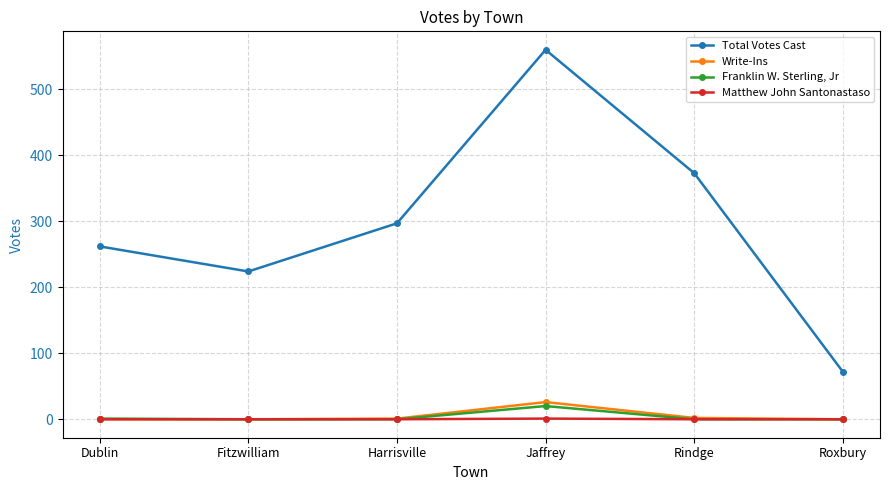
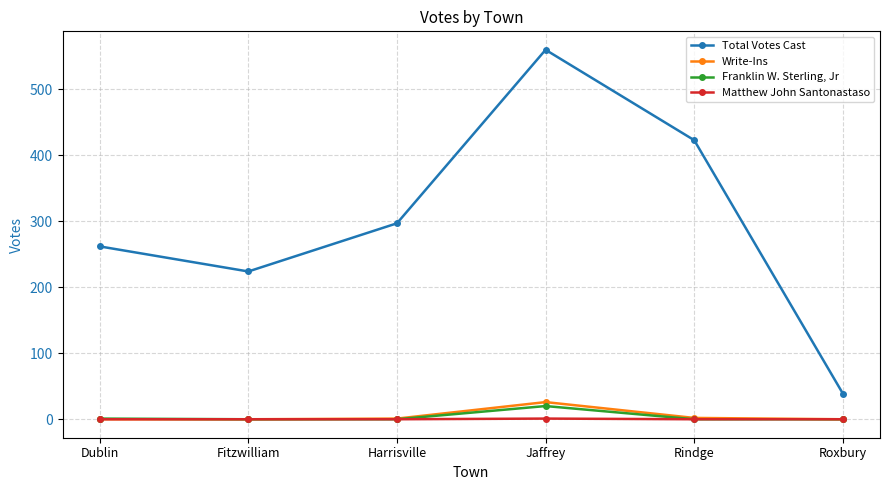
  {
    "Total Votes Cast": {
      "Dublin": 260,
      "Fitzwilliam": 220,
      "Harrisville": 300,
      "Jaffrey": 560,
-     "Rindge": 370,
-     "Roxbury": 70
+     "Rindge": 420,
+     "Roxbury": 40
    },
    "Write-Ins": {
      "Jaffrey": 30
    },
    "Franklin W. Sterling, Jr": {
      "Jaffrey": 20
    },
    "Matthew John Santonastaso": {
      "Jaffrey": 0
    }
  }
